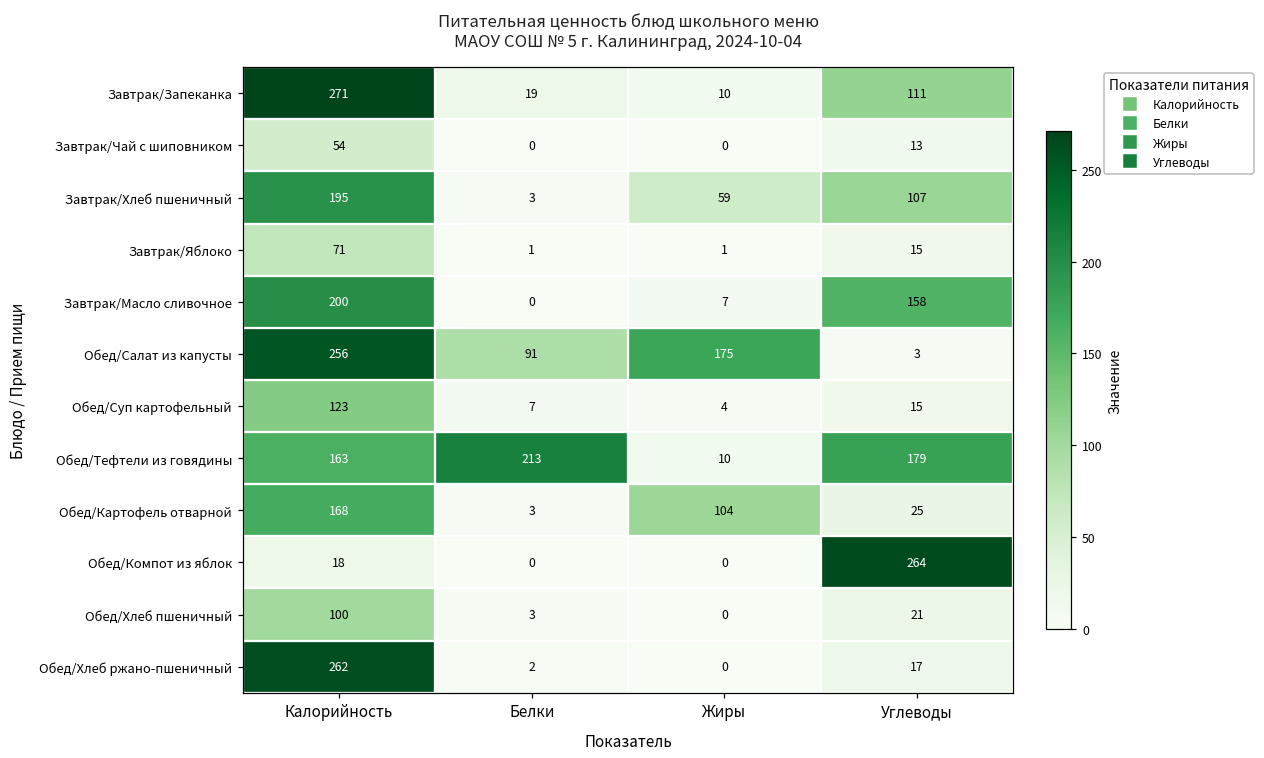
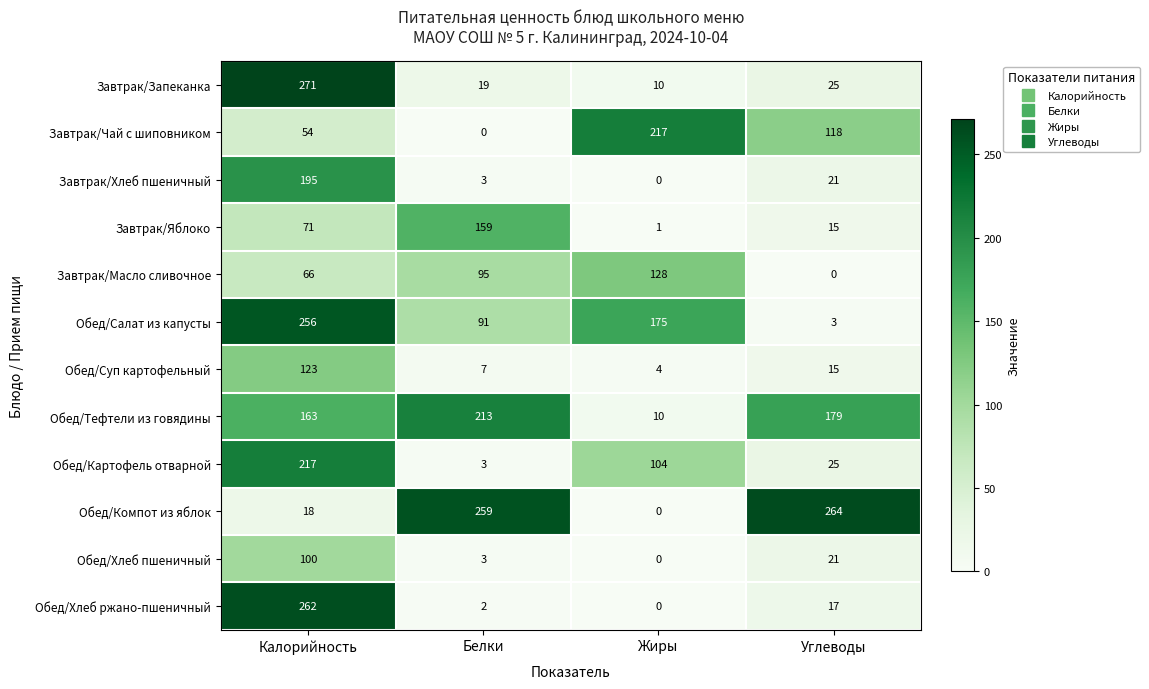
  {
    "Завтрак/Запеканка": {
      "Калорийность": 271,
      "Белки": 19,
      "Жиры": 10,
-     "Углеводы": 111
+     "Углеводы": 25
    },
    "Завтрак/Чай с шиповником": {
      "Калорийность": 54,
      "Белки": 0,
-     "Жиры": 0,
-     "Углеводы": 13
+     "Жиры": 217,
+     "Углеводы": 118
    },
    "Завтрак/Хлеб пшеничный": {
      "Калорийность": 195,
      "Белки": 3,
-     "Жиры": 59,
-     "Углеводы": 107
+     "Жиры": 0,
+     "Углеводы": 21
    },
    "Завтрак/Яблоко": {
      "Калорийность": 71,
-     "Белки": 1,
+     "Белки": 159,
      "Жиры": 1,
      "Углеводы": 15
    },
    "Завтрак/Масло сливочное": {
-     "Калорийность": 200,
-     "Белки": 0,
-     "Жиры": 7,
-     "Углеводы": 158
+     "Калорийность": 66,
+     "Белки": 95,
+     "Жиры": 128,
+     "Углеводы": 0
    },
    "Обед/Салат из капусты": {
      "Калорийность": 256,
      "Белки": 91,
      "Жиры": 175,
      "Углеводы": 3
    },
    "Обед/Суп картофельный": {
      "Калорийность": 123,
      "Белки": 7,
      "Жиры": 4,
      "Углеводы": 15
    },
    "Обед/Тефтели из говядины": {
      "Калорийность": 163,
      "Белки": 213,
      "Жиры": 10,
      "Углеводы": 179
    },
    "Обед/Картофель отварной": {
-     "Калорийность": 168,
+     "Калорийность": 217,
      "Белки": 3,
      "Жиры": 104,
      "Углеводы": 25
    },
    "Обед/Компот из яблок": {
      "Калорийность": 18,
-     "Белки": 0,
+     "Белки": 259,
      "Жиры": 0,
      "Углеводы": 264
    },
    "Обед/Хлеб пшеничный": {
      "Калорийность": 100,
      "Белки": 3,
      "Жиры": 0,
      "Углеводы": 21
    },
    "Обед/Хлеб ржано-пшеничный": {
      "Калорийность": 262,
      "Белки": 2,
      "Жиры": 0,
      "Углеводы": 17
    }
  }
